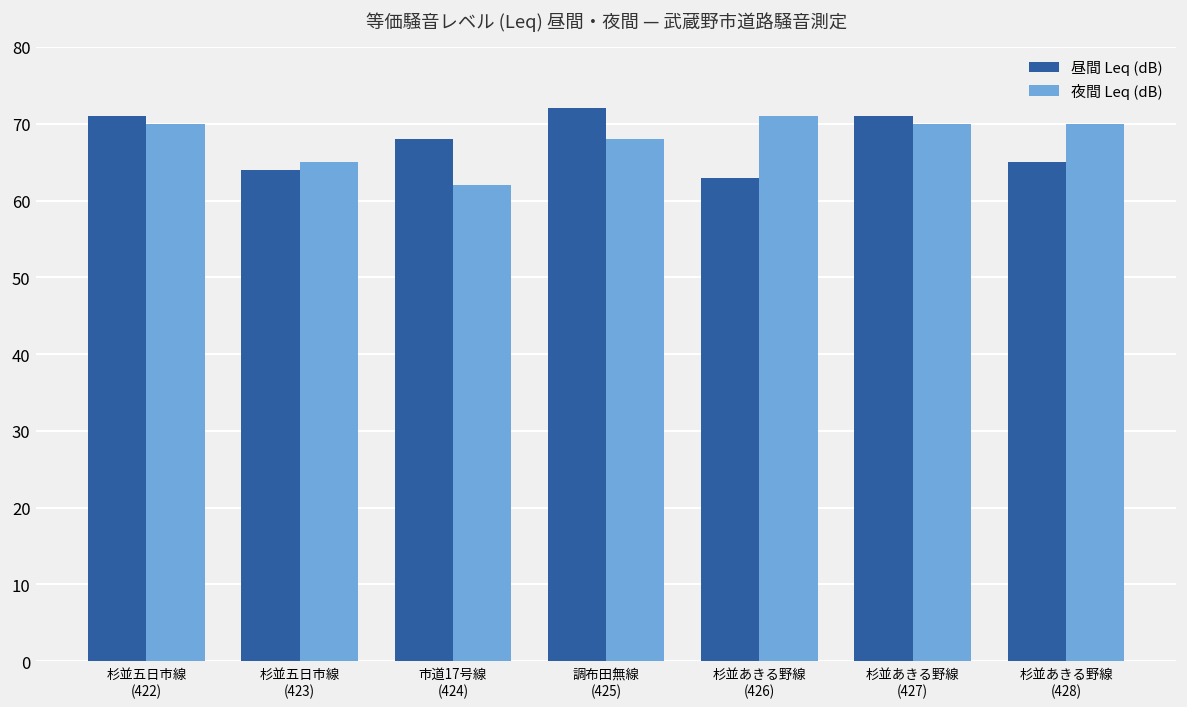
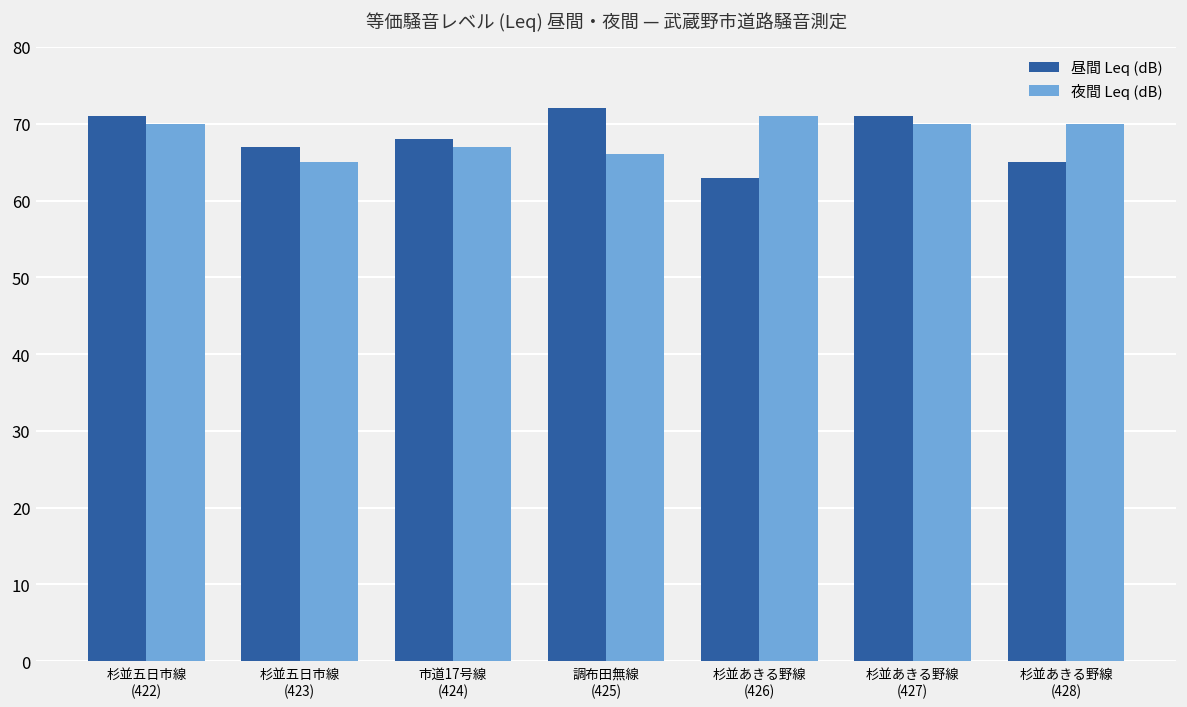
  {
    "昼間 Leq (dB)": {
      "杉並五日市線 (422)": 71,
-     "杉並五日市線 (423)": 64,
+     "杉並五日市線 (423)": 67,
      "市道17号線 (424)": 68,
      "調布田無線 (425)": 72,
      "杉並あきる野線 (426)": 63,
      "杉並あきる野線 (427)": 71,
      "杉並あきる野線 (428)": 65
    },
    "夜間 Leq (dB)": {
      "杉並五日市線 (422)": 70,
      "杉並五日市線 (423)": 65,
-     "市道17号線 (424)": 62,
-     "調布田無線 (425)": 68,
+     "市道17号線 (424)": 67,
+     "調布田無線 (425)": 66,
      "杉並あきる野線 (426)": 71,
      "杉並あきる野線 (427)": 70,
      "杉並あきる野線 (428)": 70
    }
  }
